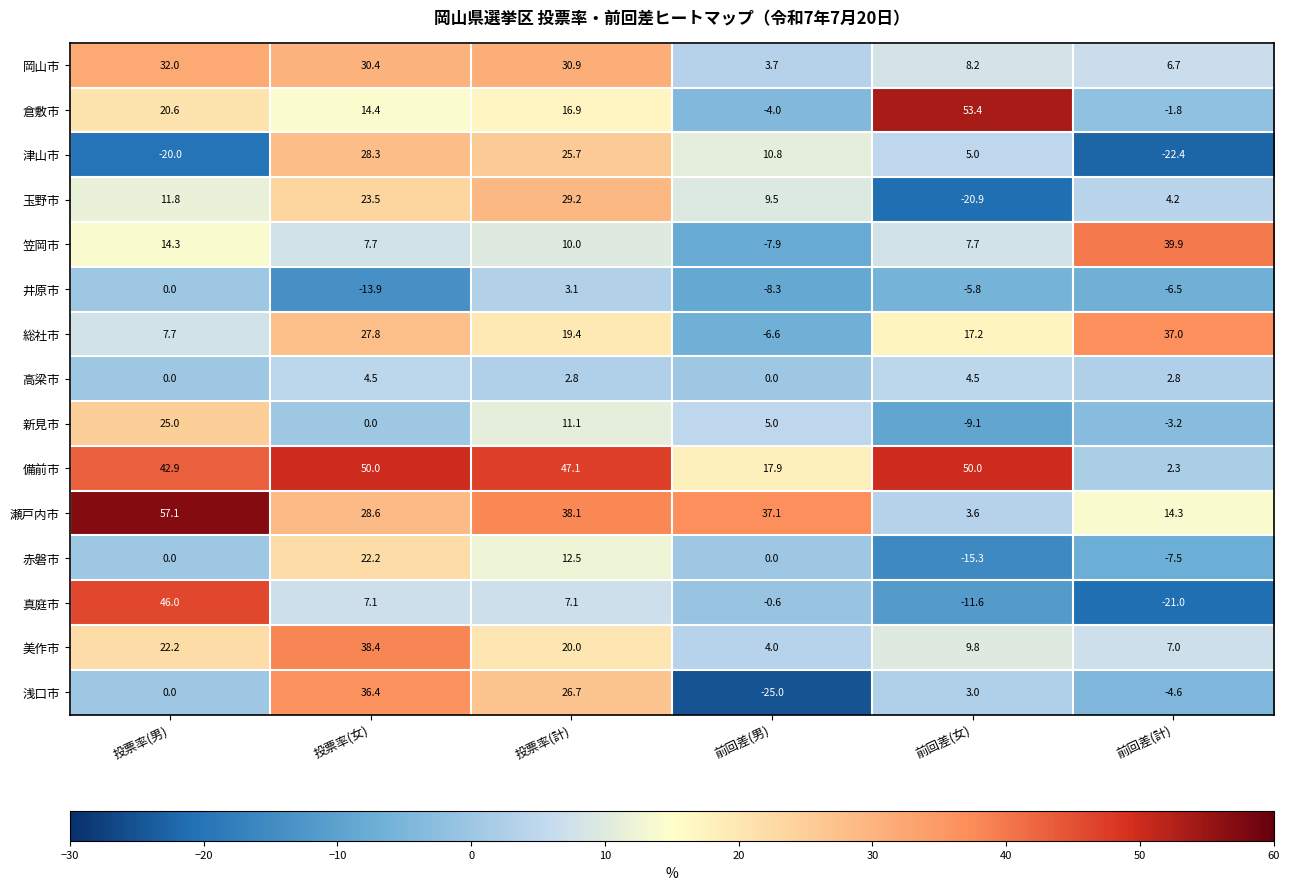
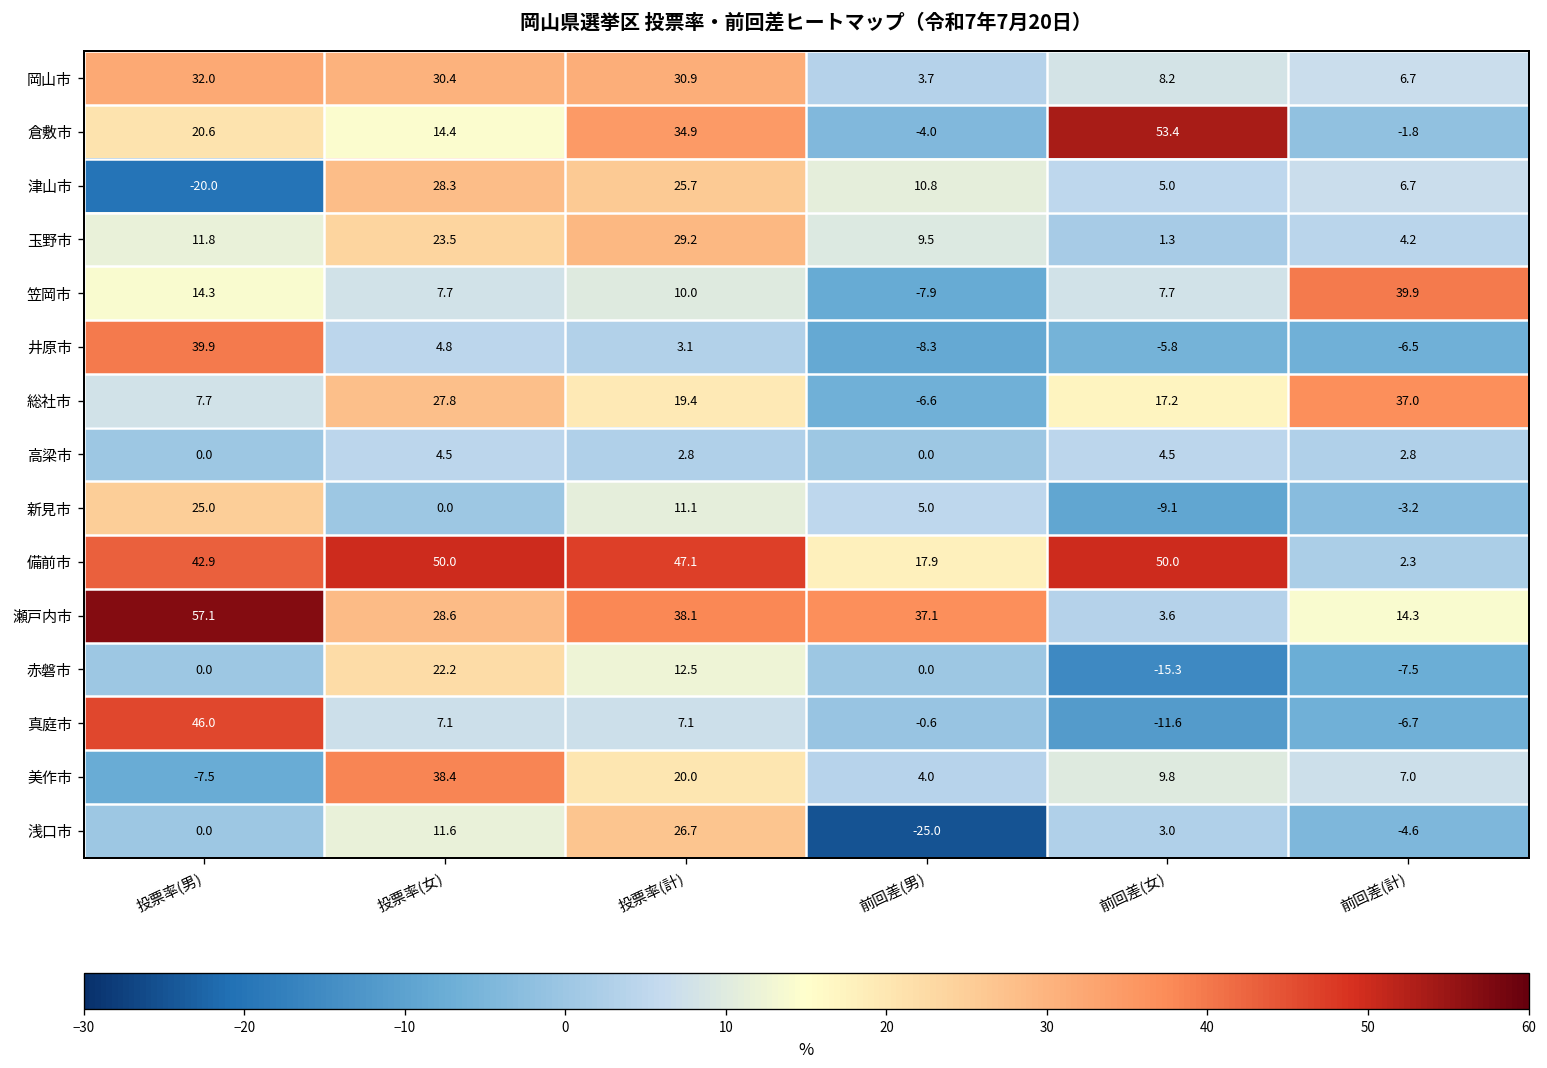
  {
    "岡山市": {
      "投票率(男)": 32.0,
      "投票率(女)": 30.4,
      "投票率(計)": 30.9,
      "前回差(男)": 3.7,
      "前回差(女)": 8.2,
      "前回差(計)": 6.7
    },
    "倉敷市": {
      "投票率(男)": 20.6,
      "投票率(女)": 14.4,
-     "投票率(計)": 16.9,
+     "投票率(計)": 34.9,
      "前回差(男)": -4.0,
      "前回差(女)": 53.4,
      "前回差(計)": -1.8
    },
    "津山市": {
      "投票率(男)": -20.0,
      "投票率(女)": 28.3,
      "投票率(計)": 25.7,
      "前回差(男)": 10.8,
      "前回差(女)": 5.0,
-     "前回差(計)": -22.4
+     "前回差(計)": 6.7
    },
    "玉野市": {
      "投票率(男)": 11.8,
      "投票率(女)": 23.5,
      "投票率(計)": 29.2,
      "前回差(男)": 9.5,
-     "前回差(女)": -20.9,
+     "前回差(女)": 1.3,
      "前回差(計)": 4.2
    },
    "笠岡市": {
      "投票率(男)": 14.3,
      "投票率(女)": 7.7,
      "投票率(計)": 10.0,
      "前回差(男)": -7.9,
      "前回差(女)": 7.7,
      "前回差(計)": 39.9
    },
    "井原市": {
-     "投票率(男)": 0.0,
-     "投票率(女)": -13.9,
+     "投票率(男)": 39.9,
+     "投票率(女)": 4.8,
      "投票率(計)": 3.1,
      "前回差(男)": -8.3,
      "前回差(女)": -5.8,
      "前回差(計)": -6.5
    },
    "総社市": {
      "投票率(男)": 7.7,
      "投票率(女)": 27.8,
      "投票率(計)": 19.4,
      "前回差(男)": -6.6,
      "前回差(女)": 17.2,
      "前回差(計)": 37.0
    },
    "高梁市": {
      "投票率(男)": 0.0,
      "投票率(女)": 4.5,
      "投票率(計)": 2.8,
      "前回差(男)": 0.0,
      "前回差(女)": 4.5,
      "前回差(計)": 2.8
    },
    "新見市": {
      "投票率(男)": 25.0,
      "投票率(女)": 0.0,
      "投票率(計)": 11.1,
      "前回差(男)": 5.0,
      "前回差(女)": -9.1,
      "前回差(計)": -3.2
    },
    "備前市": {
      "投票率(男)": 42.9,
      "投票率(女)": 50.0,
      "投票率(計)": 47.1,
      "前回差(男)": 17.9,
      "前回差(女)": 50.0,
      "前回差(計)": 2.3
    },
    "瀬戸内市": {
      "投票率(男)": 57.1,
      "投票率(女)": 28.6,
      "投票率(計)": 38.1,
      "前回差(男)": 37.1,
      "前回差(女)": 3.6,
      "前回差(計)": 14.3
    },
    "赤磐市": {
      "投票率(男)": 0.0,
      "投票率(女)": 22.2,
      "投票率(計)": 12.5,
      "前回差(男)": 0.0,
      "前回差(女)": -15.3,
      "前回差(計)": -7.5
    },
    "真庭市": {
      "投票率(男)": 46.0,
      "投票率(女)": 7.1,
      "投票率(計)": 7.1,
      "前回差(男)": -0.6,
      "前回差(女)": -11.6,
-     "前回差(計)": -21.0
+     "前回差(計)": -6.7
    },
    "美作市": {
-     "投票率(男)": 22.2,
+     "投票率(男)": -7.5,
      "投票率(女)": 38.4,
      "投票率(計)": 20.0,
      "前回差(男)": 4.0,
      "前回差(女)": 9.8,
      "前回差(計)": 7.0
    },
    "浅口市": {
      "投票率(男)": 0.0,
-     "投票率(女)": 36.4,
+     "投票率(女)": 11.6,
      "投票率(計)": 26.7,
      "前回差(男)": -25.0,
      "前回差(女)": 3.0,
      "前回差(計)": -4.6
    }
  }
